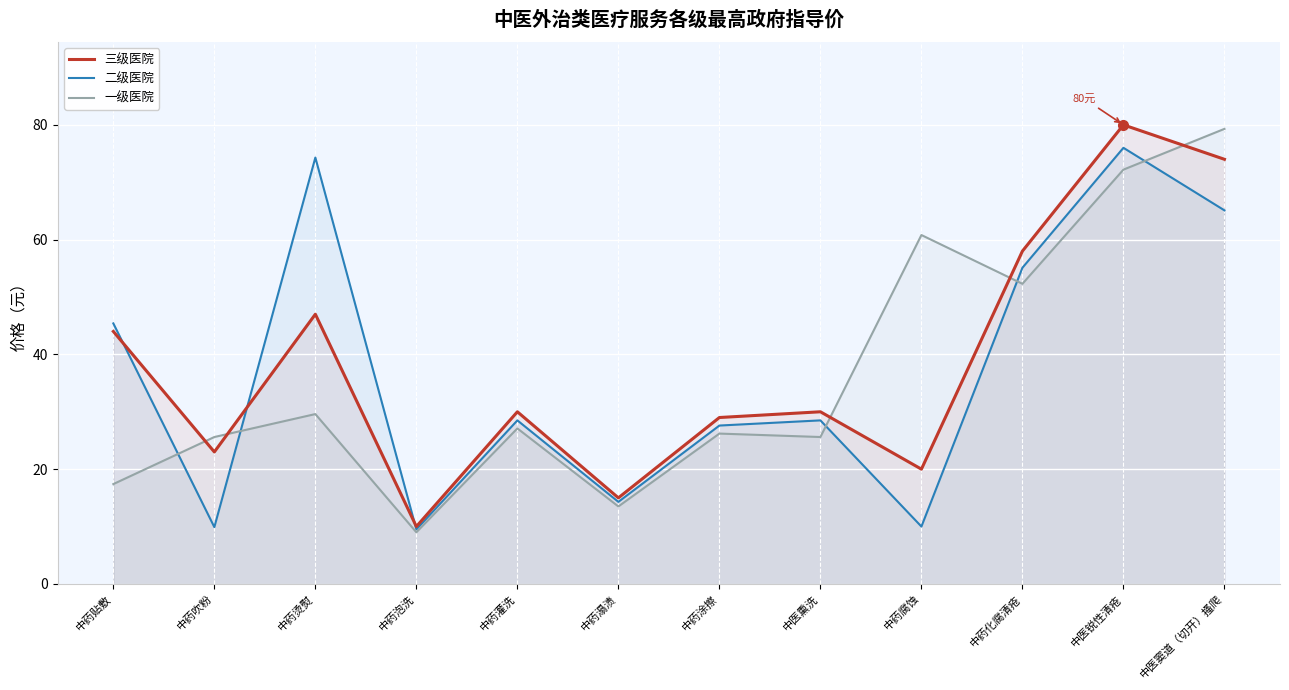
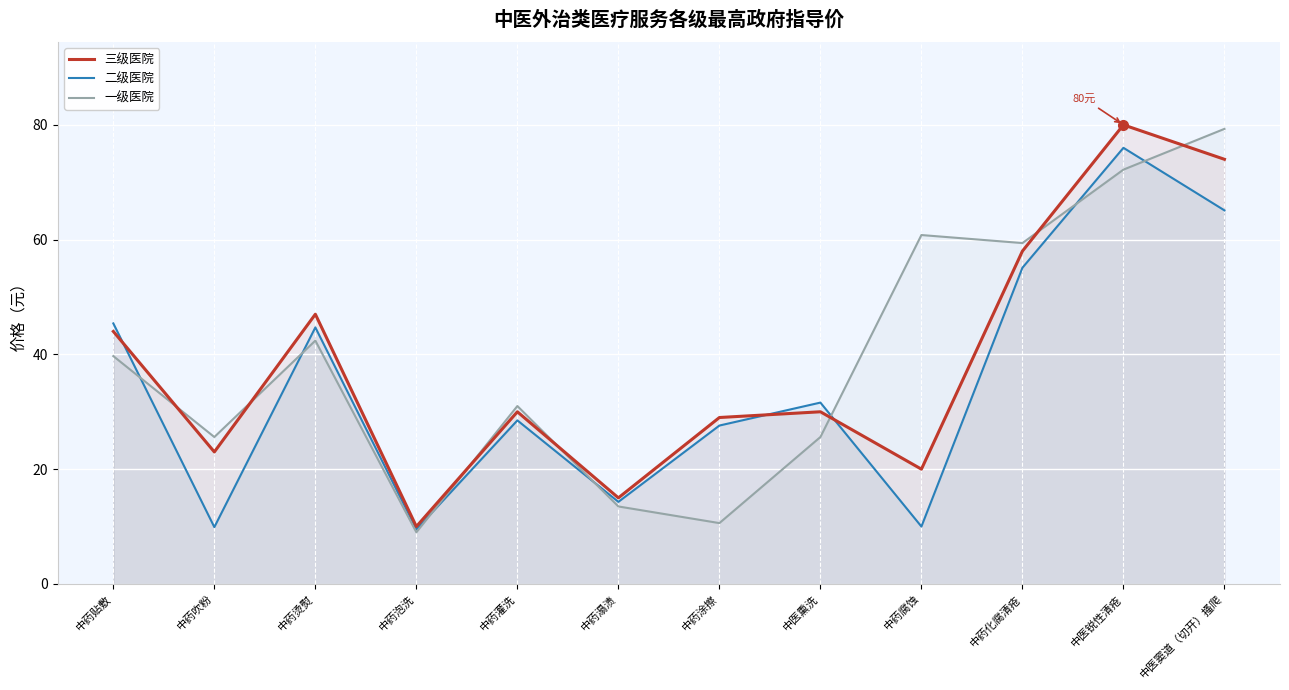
  {
    "二级医院": {
      "中药贴敷": 45,
      "中药吹粉": 10,
-     "中药烫熨": 74,
+     "中药烫熨": 45,
      "中药泡洗": 10,
      "中药灌洗": 29,
      "中药溻渍": 14,
      "中药涂擦": 28,
-     "中医熏洗": 29,
+     "中医熏洗": 32,
      "中药腐蚀": 10,
      "中药化腐清疮": 55,
      "中医锐性清疮": 76,
      "中医窦道（切开）搔爬": 65
    },
    "一级医院": {
-     "中药贴敷": 17,
+     "中药贴敷": 40,
      "中药吹粉": 26,
-     "中药烫熨": 30,
+     "中药烫熨": 42,
      "中药泡洗": 9,
-     "中药灌洗": 27,
+     "中药灌洗": 31,
      "中药溻渍": 14,
-     "中药涂擦": 26,
+     "中药涂擦": 11,
      "中医熏洗": 26,
      "中药腐蚀": 61,
-     "中药化腐清疮": 52,
+     "中药化腐清疮": 59,
      "中医锐性清疮": 72,
      "中医窦道（切开）搔爬": 79
    }
  }
